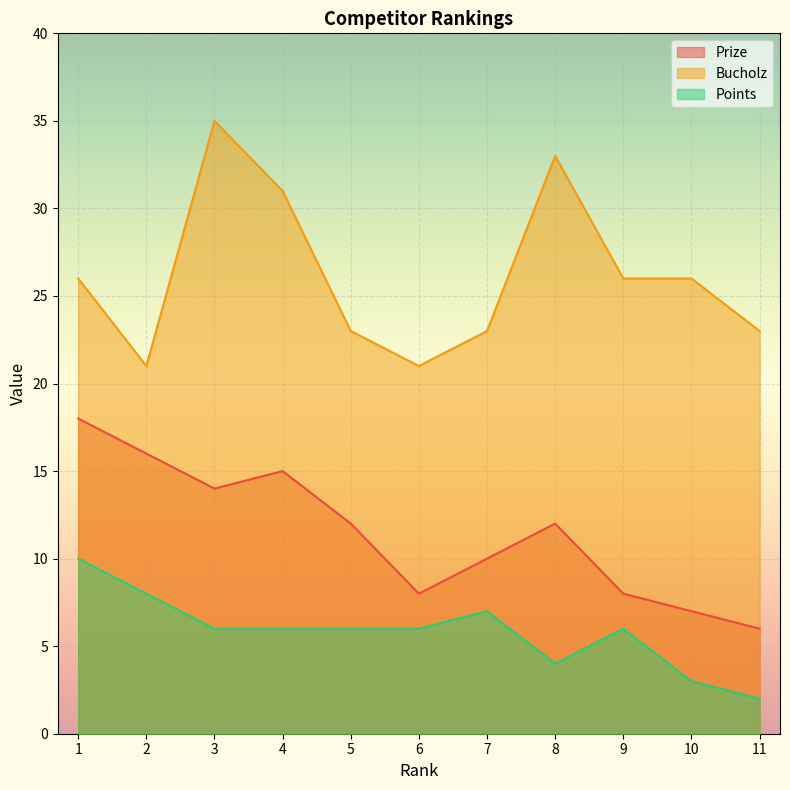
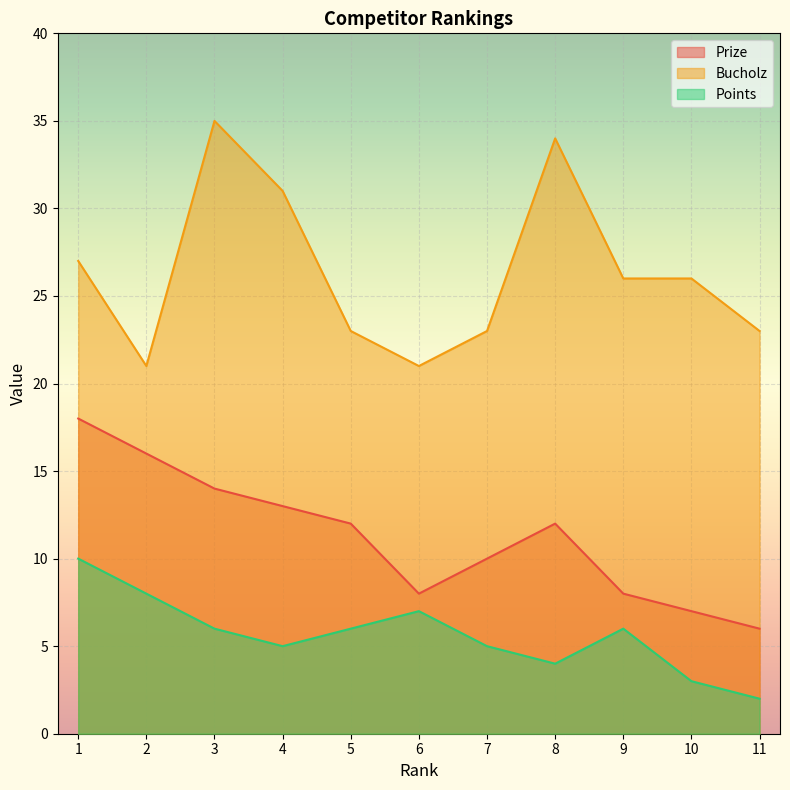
  {
    "Prize": {
      "1": 18,
      "2": 16,
      "3": 14,
-     "4": 15,
+     "4": 13,
      "5": 12,
      "6": 8,
      "7": 10,
      "8": 12,
      "9": 8,
      "10": 7,
      "11": 6
    },
    "Bucholz": {
-     "1": 26,
+     "1": 27,
      "2": 21,
      "3": 35,
      "4": 31,
      "5": 23,
      "6": 21,
      "7": 23,
-     "8": 33,
+     "8": 34,
      "9": 26,
      "10": 26,
      "11": 23
    },
    "Points": {
      "1": 10,
      "2": 8,
      "3": 6,
-     "4": 6,
+     "4": 5,
      "5": 6,
-     "6": 6,
-     "7": 7,
+     "6": 7,
+     "7": 5,
      "8": 4,
      "9": 6,
      "10": 3,
      "11": 2
    }
  }
